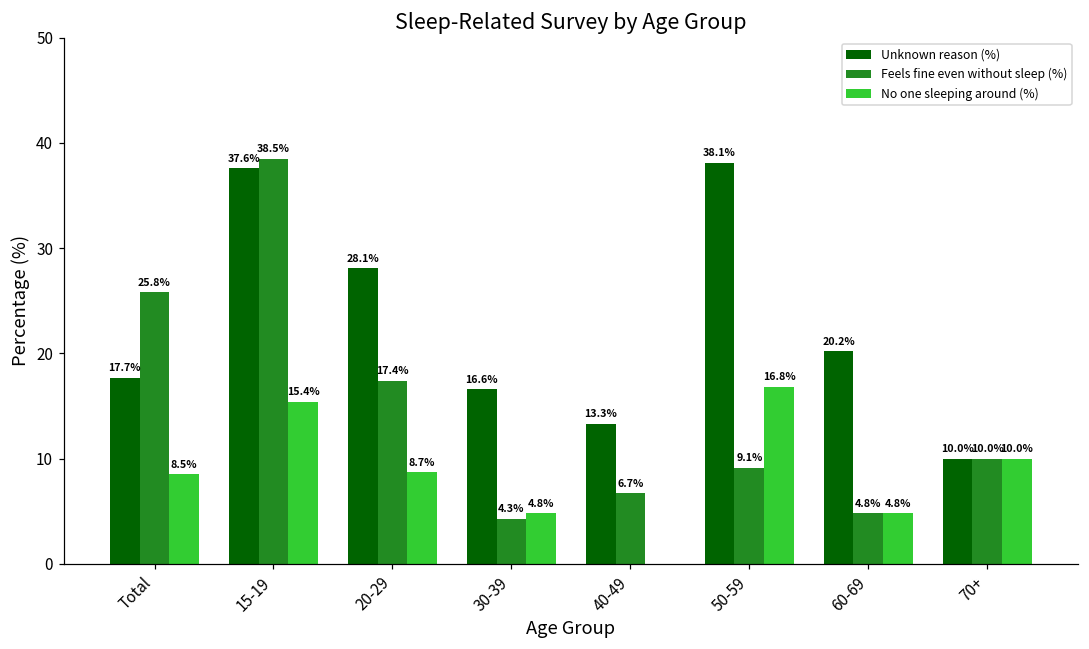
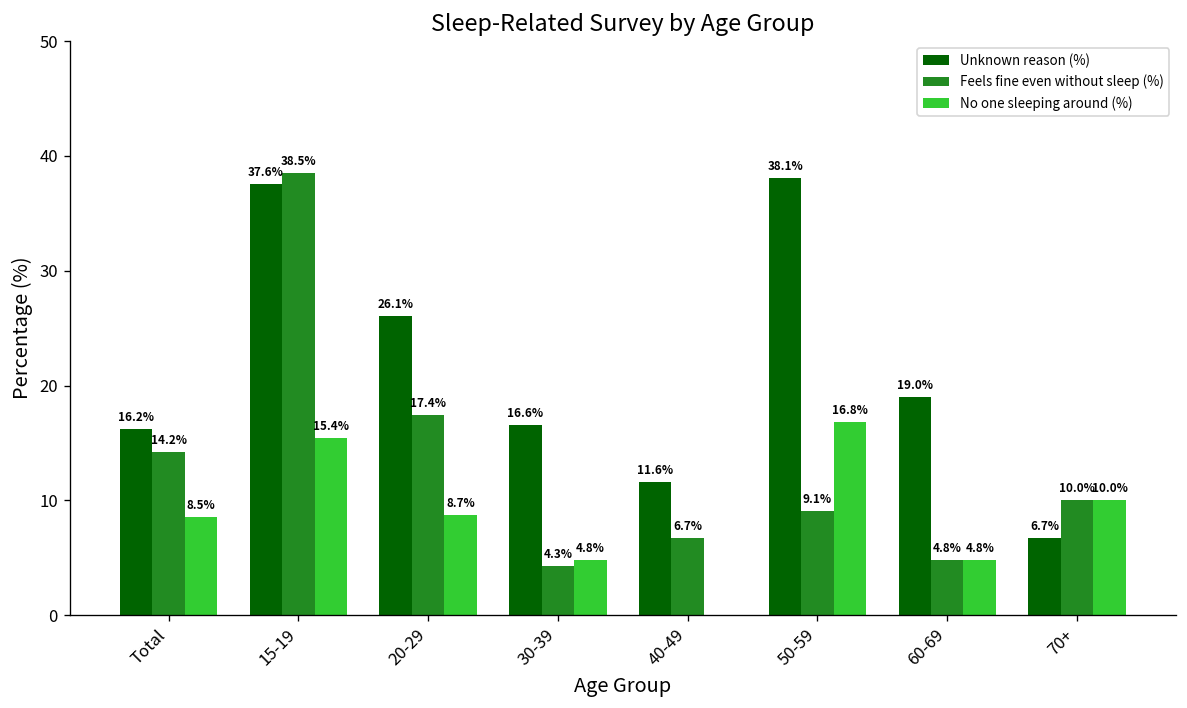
  {
    "Unknown reason (%)": {
-     "Total": "17.7%",
+     "Total": "16.2%",
      "15-19": "37.6%",
-     "20-29": "28.1%",
+     "20-29": "26.1%",
      "30-39": "16.6%",
-     "40-49": "13.3%",
+     "40-49": "11.6%",
      "50-59": "38.1%",
-     "60-69": "20.2%",
-     "70+": "10.0%"
+     "60-69": "19.0%",
+     "70+": "6.7%"
    },
    "Feels fine even without sleep (%)": {
-     "Total": "25.8%",
+     "Total": "14.2%",
      "15-19": "38.5%",
      "20-29": "17.4%",
      "30-39": "4.3%",
      "40-49": "6.7%",
      "50-59": "9.1%",
      "60-69": "4.8%",
      "70+": "10.0%"
    },
    "No one sleeping around (%)": {
      "Total": "8.5%",
      "15-19": "15.4%",
      "20-29": "8.7%",
      "30-39": "4.8%",
      "50-59": "16.8%",
      "60-69": "4.8%",
      "70+": "10.0%"
    }
  }
